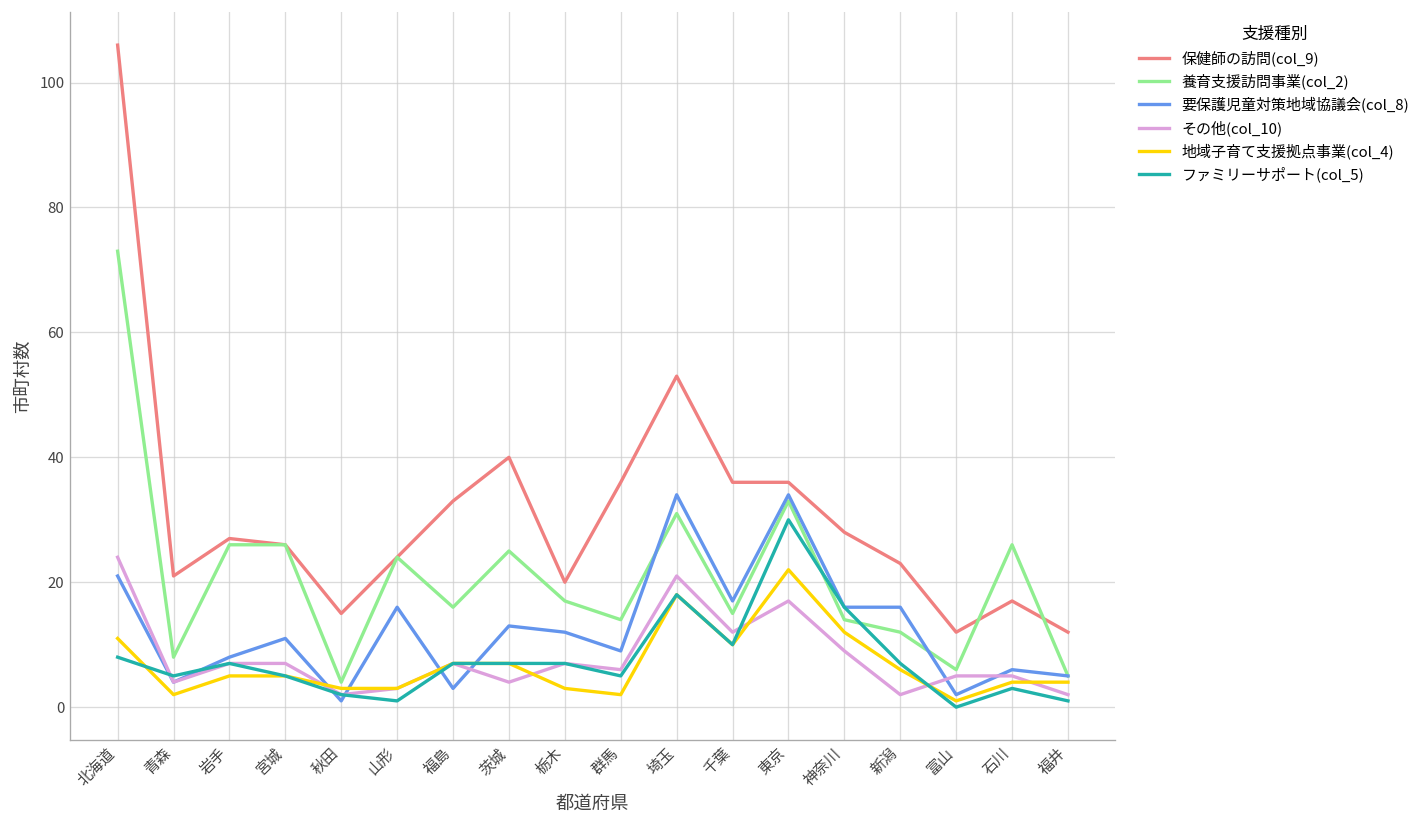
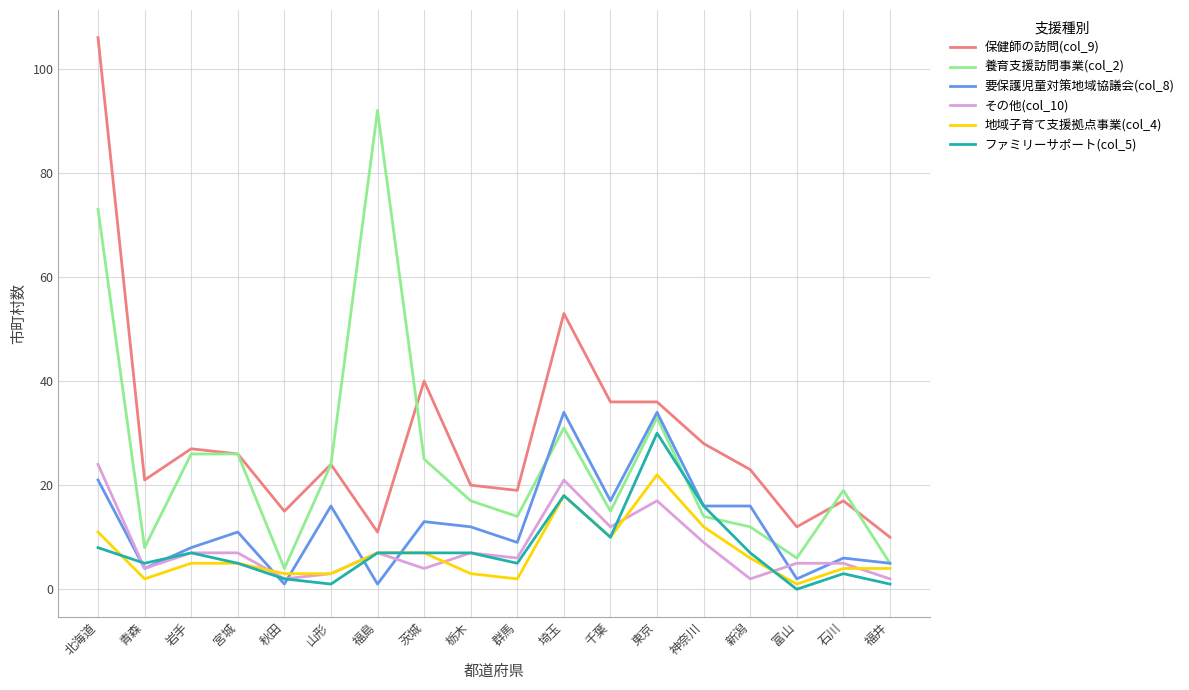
  {
    "保健師の訪問(col_9)": {
      "北海道": 106,
      "青森": 21,
      "岩手": 27,
      "秋田": 15,
-     "福島": 33,
+     "福島": 11,
      "茨城": 40,
      "栃木": 20,
-     "群馬": 36,
+     "群馬": 19,
      "埼玉": 53,
      "千葉": 36,
      "東京": 36,
      "神奈川": 28,
      "新潟": 23,
      "富山": 12,
      "石川": 17,
-     "福井": 12
+     "福井": 10
    },
    "養育支援訪問事業(col_2)": {
      "北海道": 73,
      "青森": 8,
      "岩手": 26,
      "秋田": 4,
-     "福島": 16,
+     "福島": 92,
      "茨城": 25,
      "栃木": 17,
      "群馬": 14,
      "埼玉": 31,
      "千葉": 15,
      "東京": 33,
      "神奈川": 14,
      "新潟": 12,
      "富山": 6,
-     "石川": 26
+     "石川": 19
    },
    "要保護児童対策地域協議会(col_8)": {
      "北海道": 21,
      "岩手": 8,
      "宮城": 11,
      "秋田": 1,
      "山形": 16,
-     "福島": 3,
+     "福島": 1,
      "茨城": 13,
      "栃木": 12,
      "群馬": 9,
      "埼玉": 34,
      "千葉": 17,
      "東京": 34,
      "新潟": 16,
      "富山": 2,
      "石川": 6
    },
    "その他(col_10)": {
      "北海道": 24,
      "宮城": 7,
      "茨城": 4,
      "群馬": 6,
      "埼玉": 21,
      "千葉": 12,
      "東京": 17,
      "神奈川": 9,
      "新潟": 2,
      "富山": 5,
      "石川": 5,
      "福井": 2
    },
    "地域子育て支援拠点事業(col_4)": {
      "北海道": 11,
      "青森": 2,
      "岩手": 5,
      "秋田": 3,
      "栃木": 3,
      "群馬": 2,
      "東京": 22,
      "神奈川": 12,
      "新潟": 6,
      "富山": 1,
      "石川": 4,
      "福井": 4
    },
    "ファミリーサポート(col_5)": {
      "北海道": 8,
      "青森": 5,
      "山形": 1,
      "群馬": 5,
      "東京": 30,
      "新潟": 7,
      "富山": 0,
      "石川": 3,
      "福井": 1
    }
  }
